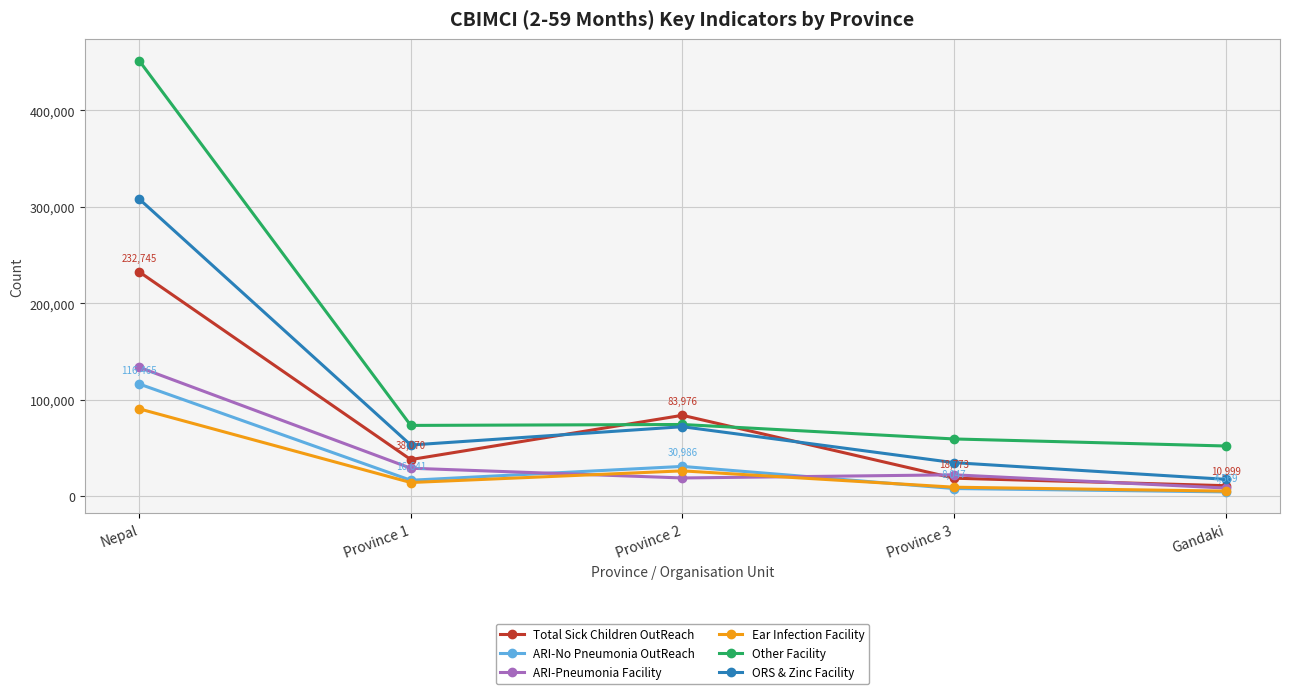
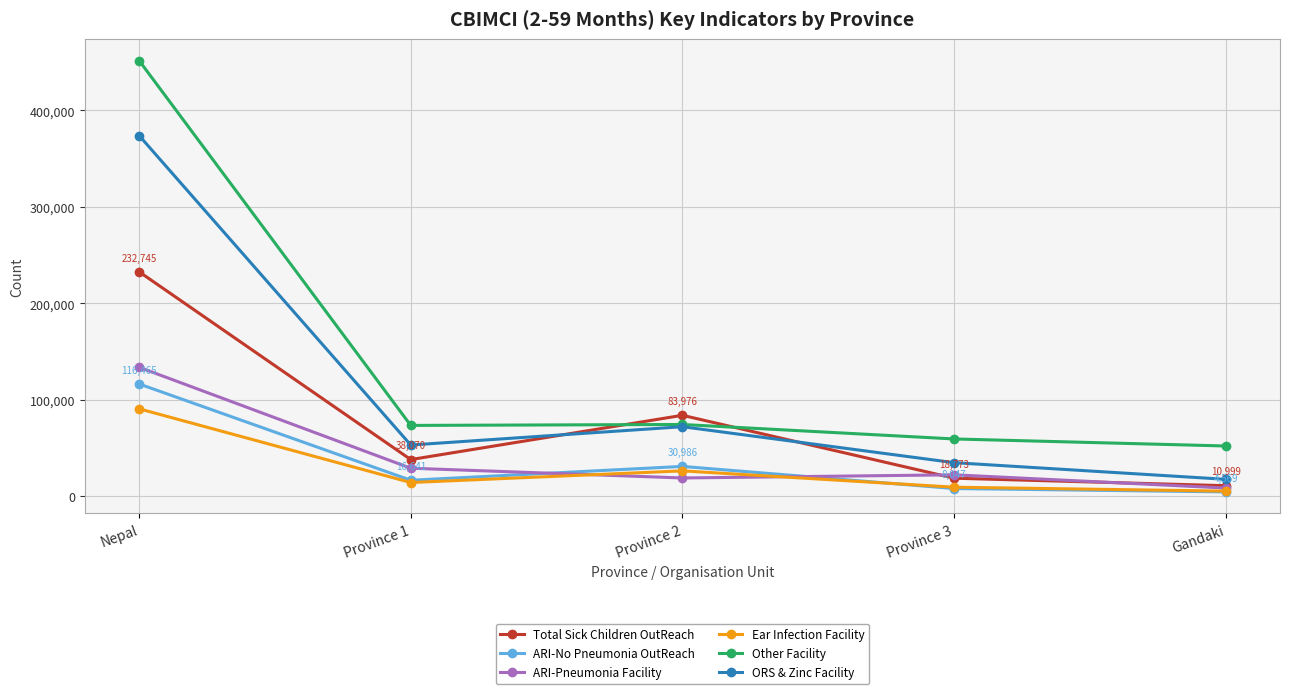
  {
    "Total Sick Children OutReach": {
      "Nepal": "232,745",
      "Province 2": "83,976"
    },
    "ARI-No Pneumonia OutReach": {
      "Province 2": "30,986"
    },
    "ARI-Pneumonia Facility": {
      "Province 2": "20,000"
    },
    "Ear Infection Facility": {
      "Nepal": "90,000",
      "Province 2": "30,000"
    },
    "Other Facility": {
      "Nepal": "450,000",
      "Province 1": "70,000",
      "Province 3": "60,000",
      "Gandaki": "50,000"
    },
    "ORS & Zinc Facility": {
-     "Nepal": "310,000"
+     "Nepal": "370,000"
    }
  }
